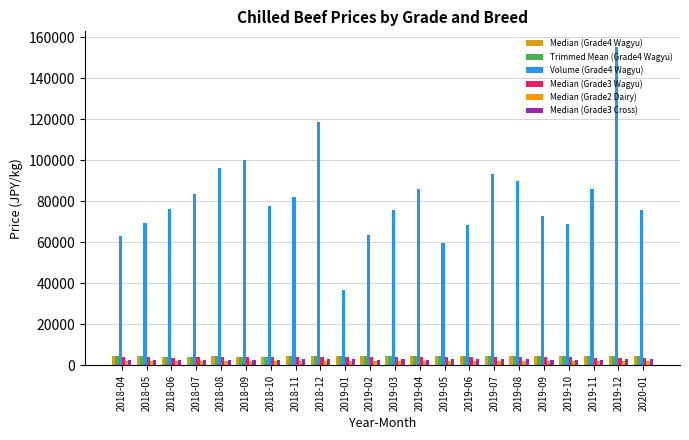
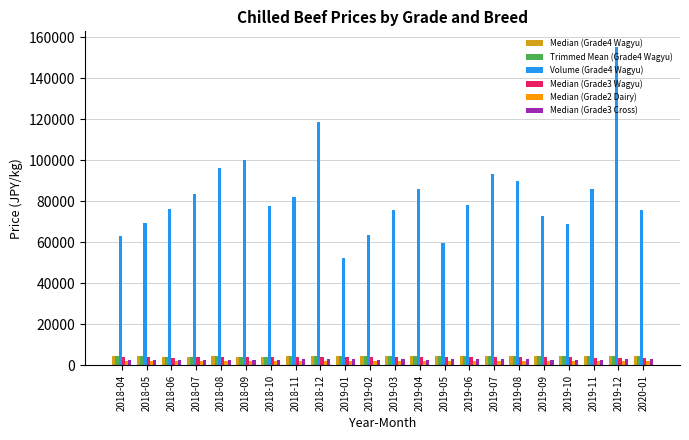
  {
    "Trimmed Mean (Grade4 Wagyu)": {
      "2018-04": 4000,
      "2018-05": 4000,
      "2018-06": 4000,
      "2018-07": 4000,
      "2018-08": 4000,
      "2018-09": 4000,
      "2018-10": 4000,
      "2018-11": 4000,
      "2018-12": 5000,
      "2019-01": 5000,
      "2019-02": 5000,
      "2019-03": 5000,
      "2019-04": 5000,
      "2019-05": 5000,
      "2019-06": 4000,
      "2019-07": 4000,
      "2019-08": 5000,
      "2019-09": 4000,
      "2019-10": 5000,
      "2019-11": 4000,
      "2019-12": 5000,
      "2020-01": 5000
    },
    "Volume (Grade4 Wagyu)": {
      "2018-04": 63000,
      "2018-05": 69000,
      "2018-06": 76000,
      "2018-07": 83000,
      "2018-08": 96000,
      "2018-09": 100000,
      "2018-10": 78000,
      "2018-11": 82000,
      "2018-12": 119000,
-     "2019-01": 37000,
+     "2019-01": 53000,
      "2019-02": 63000,
      "2019-03": 76000,
      "2019-04": 86000,
      "2019-05": 60000,
-     "2019-06": 68000,
+     "2019-06": 78000,
      "2019-07": 93000,
      "2019-08": 90000,
      "2019-09": 73000,
      "2019-10": 69000,
      "2019-11": 86000,
      "2019-12": 155000,
      "2020-01": 76000
    },
    "Median (Grade3 Wagyu)": {
      "2018-04": 4000,
      "2018-05": 4000,
      "2018-06": 4000,
      "2018-07": 4000,
      "2018-08": 4000,
      "2018-09": 4000,
      "2018-10": 4000,
      "2018-11": 4000,
      "2018-12": 4000,
      "2019-01": 4000,
      "2019-02": 4000,
      "2019-03": 4000,
      "2019-04": 4000,
      "2019-05": 4000,
      "2019-06": 4000,
      "2019-07": 4000,
      "2019-08": 4000,
      "2019-09": 4000,
      "2019-10": 4000,
      "2019-11": 4000,
      "2019-12": 3000,
      "2020-01": 4000
    },
    "Median (Grade3 Cross)": {
      "2018-04": 3000,
      "2018-05": 3000,
      "2018-06": 3000,
      "2018-07": 3000,
      "2018-08": 3000,
      "2018-09": 3000,
      "2018-10": 3000,
      "2018-11": 3000,
      "2018-12": 3000,
      "2019-01": 3000,
      "2019-02": 3000,
      "2019-03": 3000,
      "2019-04": 3000,
      "2019-05": 3000,
      "2019-06": 3000,
      "2019-07": 3000,
      "2019-08": 3000,
      "2019-09": 3000,
      "2019-10": 3000,
      "2019-11": 3000,
      "2019-12": 3000,
      "2020-01": 3000
    }
  }
